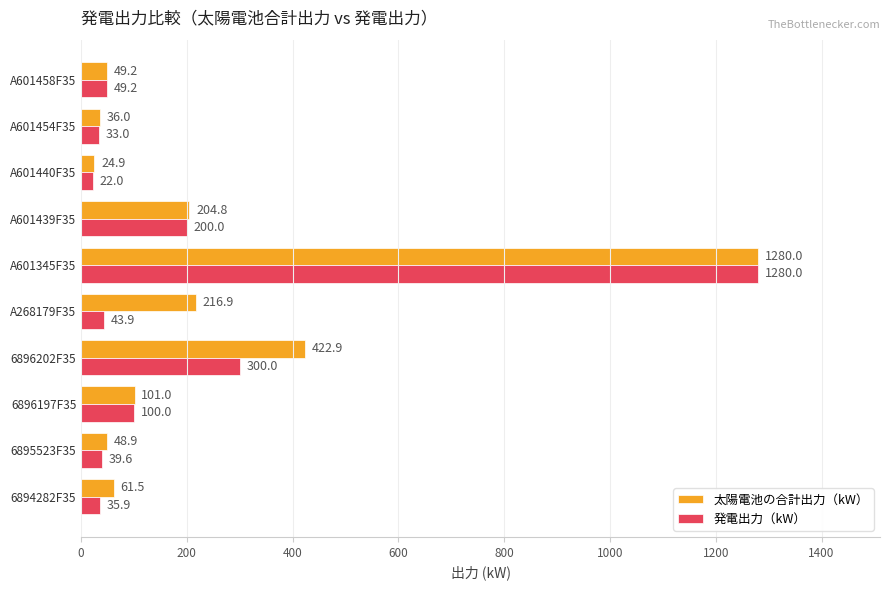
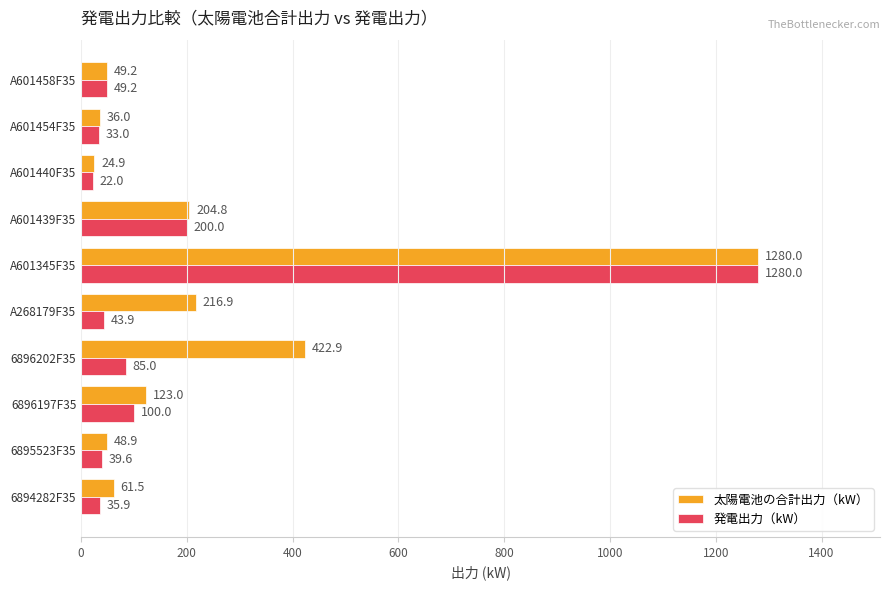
  {
    "太陽電池の合計出力（kW）": {
      "A601458F35": 49.2,
      "A601454F35": 36.0,
      "A601440F35": 24.9,
      "A601439F35": 204.8,
      "A601345F35": 1280.0,
      "A268179F35": 216.9,
      "6896202F35": 422.9,
-     "6896197F35": 101.0,
+     "6896197F35": 123.0,
      "6895523F35": 48.9,
      "6894282F35": 61.5
    },
    "発電出力（kW）": {
      "A601458F35": 49.2,
      "A601454F35": 33.0,
      "A601440F35": 22.0,
      "A601439F35": 200.0,
      "A601345F35": 1280.0,
      "A268179F35": 43.9,
-     "6896202F35": 300.0,
+     "6896202F35": 85.0,
      "6896197F35": 100.0,
      "6895523F35": 39.6,
      "6894282F35": 35.9
    }
  }
